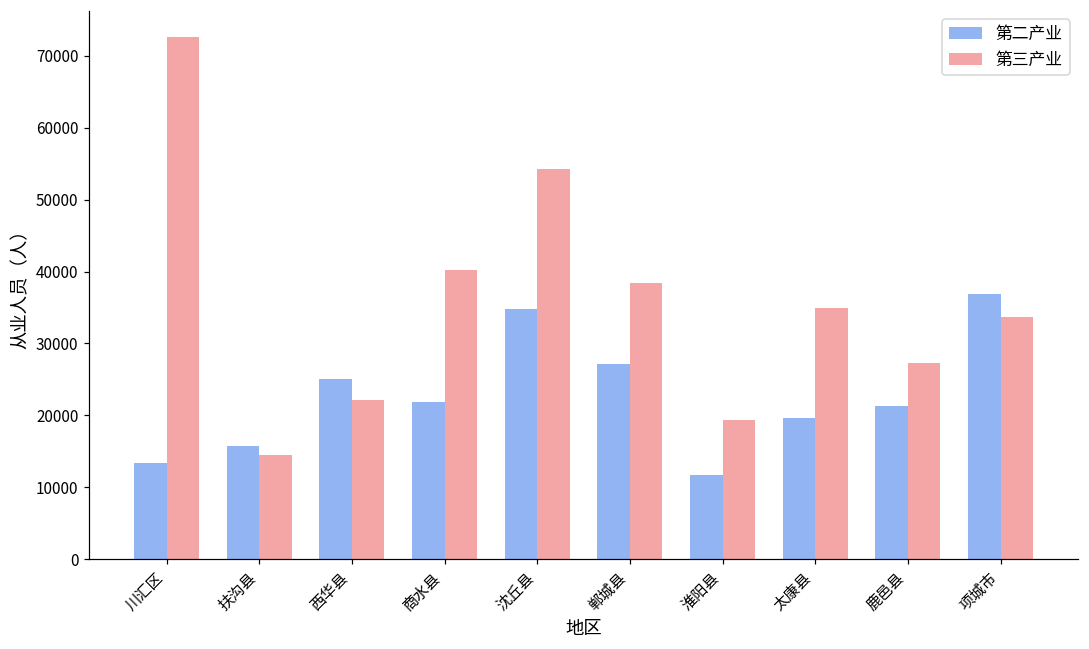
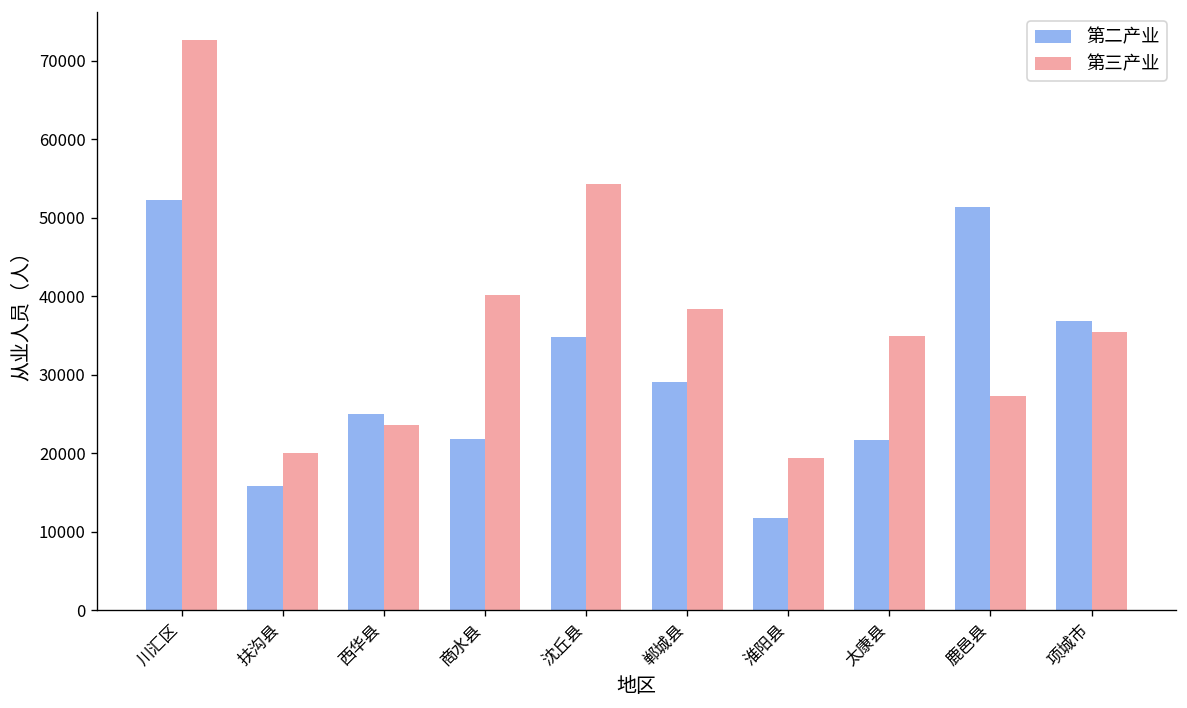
  {
    "第二产业": {
-     "川汇区": 13000,
+     "川汇区": 52000,
      "扶沟县": 16000,
      "西华县": 25000,
      "商水县": 22000,
      "沈丘县": 35000,
-     "郸城县": 27000,
+     "郸城县": 29000,
      "淮阳县": 12000,
-     "太康县": 20000,
-     "鹿邑县": 21000,
+     "太康县": 22000,
+     "鹿邑县": 51000,
      "项城市": 37000
    },
    "第三产业": {
      "川汇区": 73000,
-     "扶沟县": 14000,
-     "西华县": 22000,
+     "扶沟县": 20000,
+     "西华县": 24000,
      "商水县": 40000,
      "沈丘县": 54000,
      "郸城县": 38000,
      "淮阳县": 19000,
      "太康县": 35000,
      "鹿邑县": 27000,
-     "项城市": 34000
+     "项城市": 35000
    }
  }
